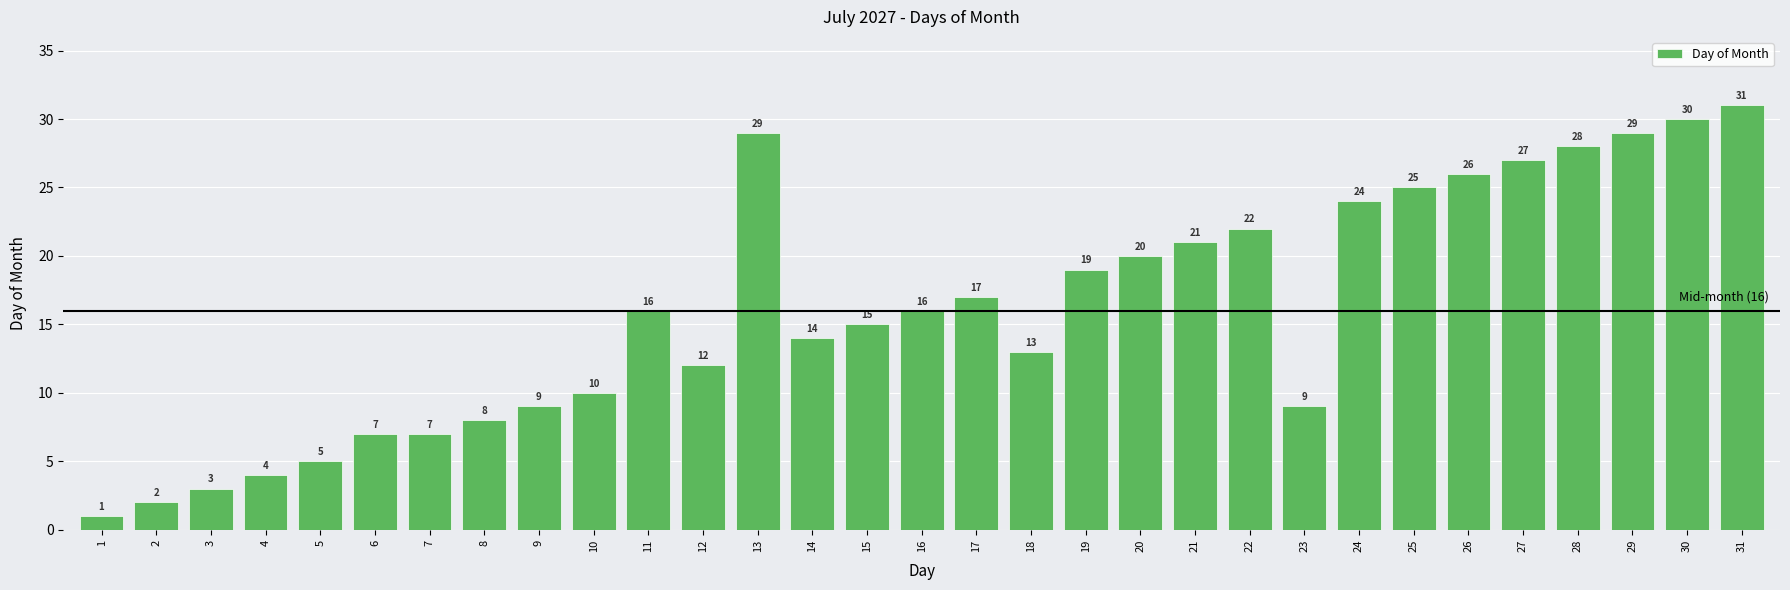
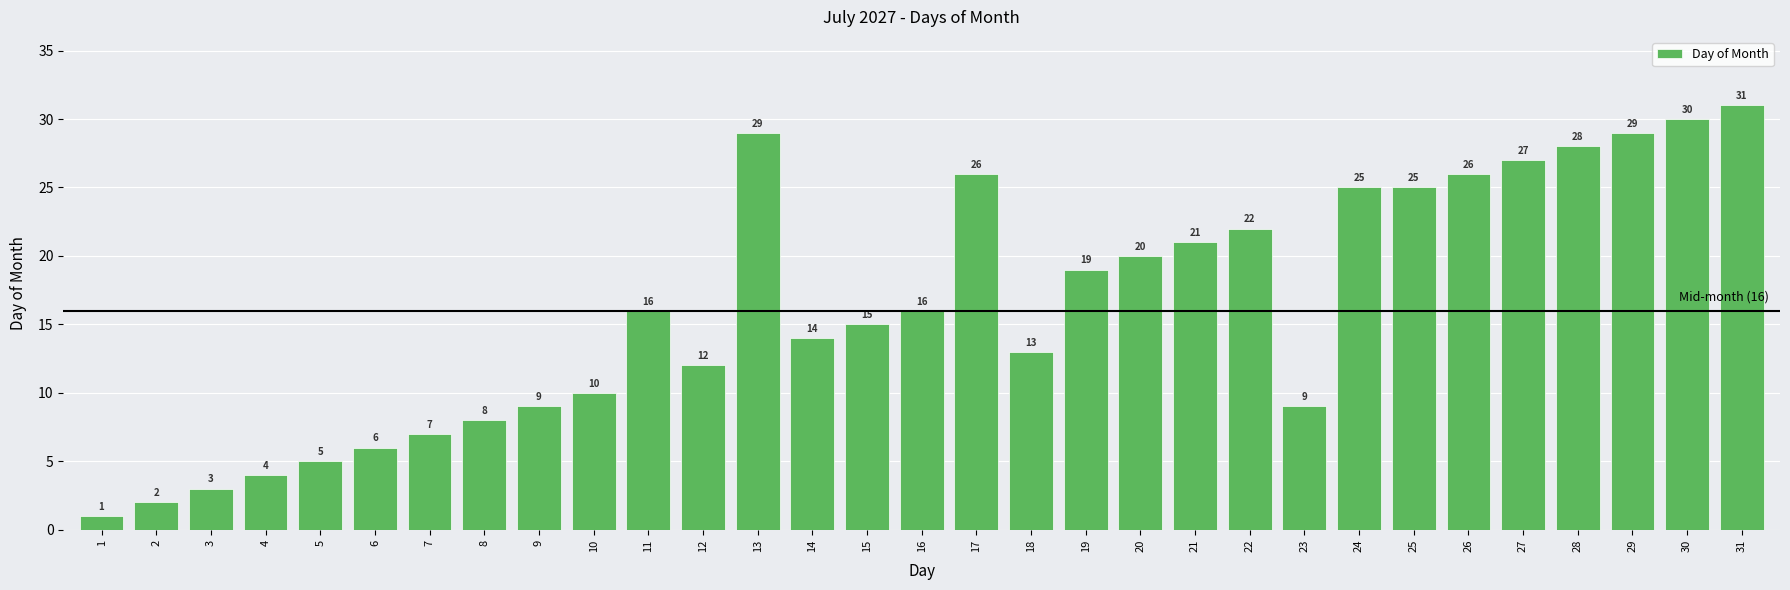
  {
    "1": 1,
    "2": 2,
    "3": 3,
    "4": 4,
    "5": 5,
-   "6": 7,
+   "6": 6,
    "7": 7,
    "8": 8,
    "9": 9,
    "10": 10,
    "11": 16,
    "12": 12,
    "13": 29,
    "14": 14,
    "15": 15,
    "16": 16,
-   "17": 17,
+   "17": 26,
    "18": 13,
    "19": 19,
    "20": 20,
    "21": 21,
    "22": 22,
    "23": 9,
-   "24": 24,
+   "24": 25,
    "25": 25,
    "26": 26,
    "27": 27,
    "28": 28,
    "29": 29,
    "30": 30,
    "31": 31
  }
